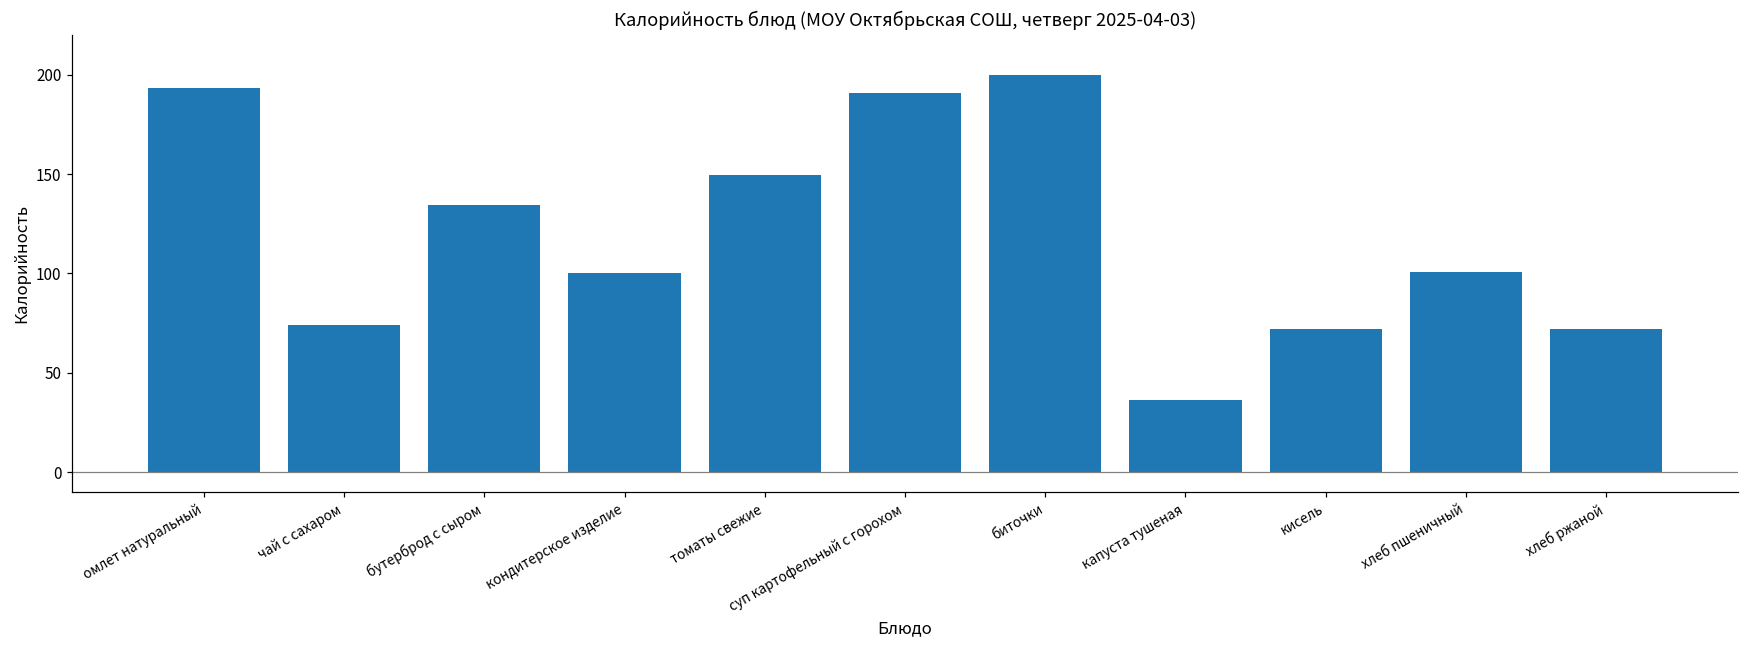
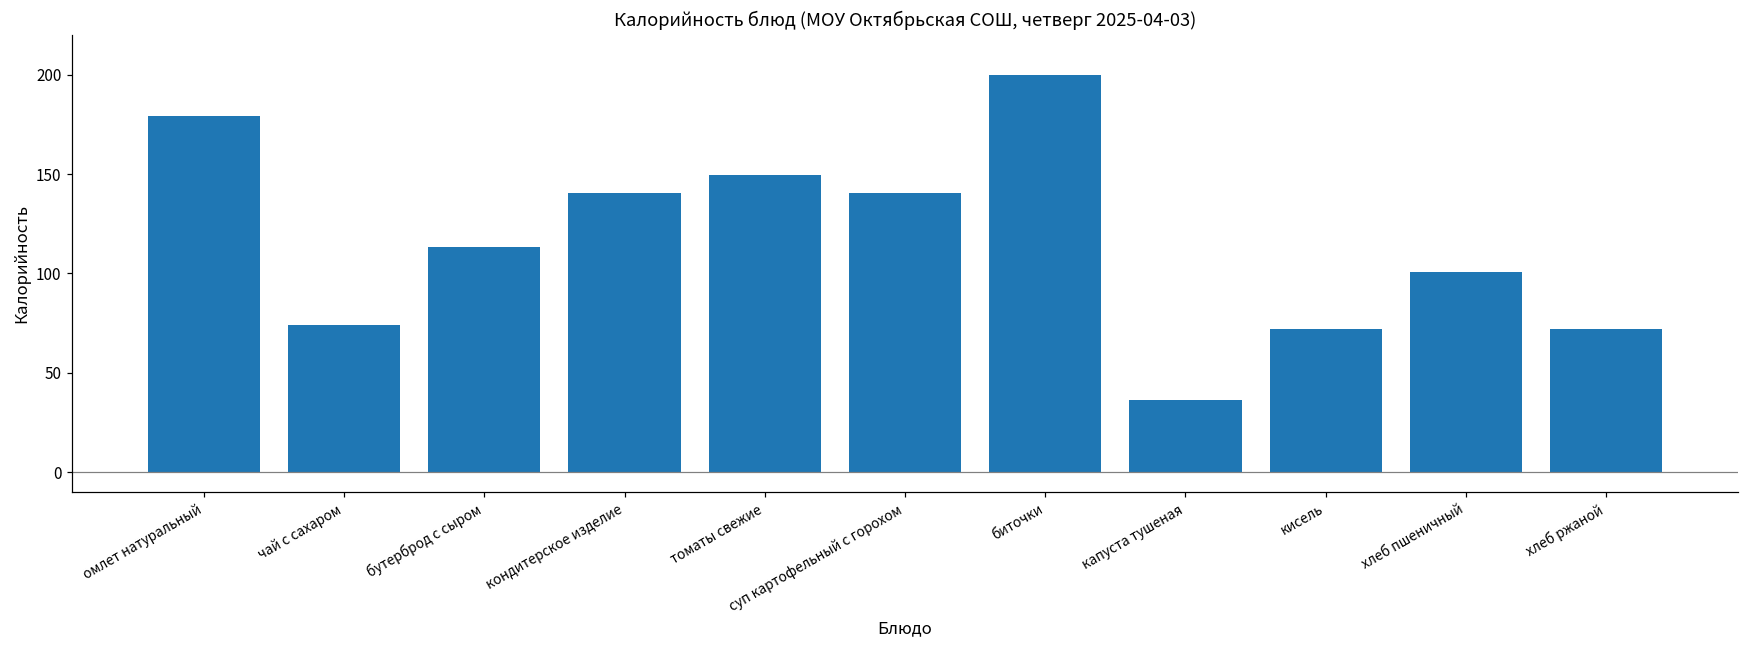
  {
-   "омлет натуральный": 193,
+   "омлет натуральный": 179,
    "чай с сахаром": 74,
-   "бутерброд с сыром": 135,
-   "кондитерское изделие": 100,
+   "бутерброд с сыром": 114,
+   "кондитерское изделие": 140,
    "томаты свежие": 149,
-   "суп картофельный с горохом": 191,
+   "суп картофельный с горохом": 140,
    "биточки": 200,
    "капуста тушеная": 36,
    "кисель": 72,
    "хлеб пшеничный": 101,
    "хлеб ржаной": 72
  }
